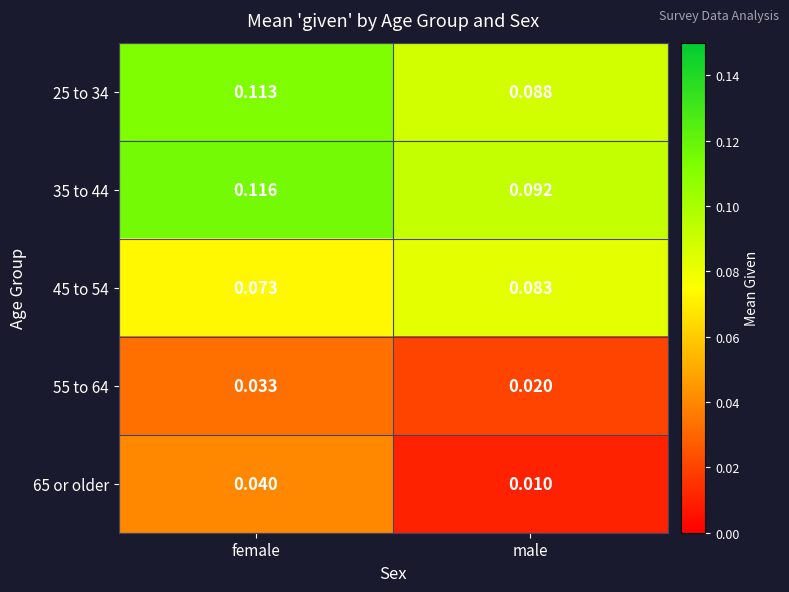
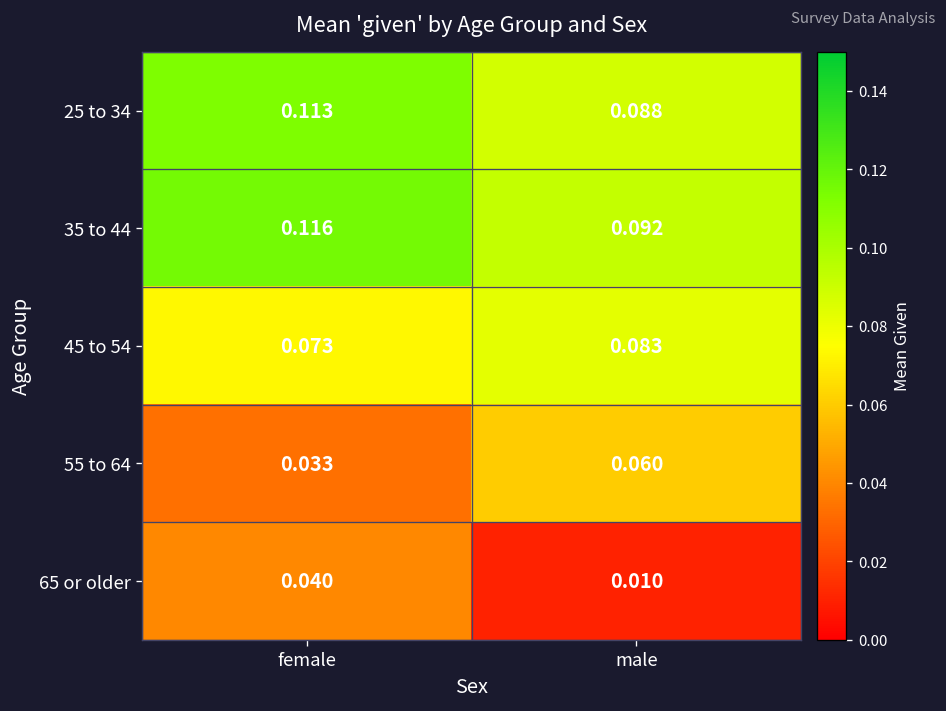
  {
    "25 to 34": {
      "female": 0.113,
      "male": 0.088
    },
    "35 to 44": {
      "female": 0.116,
      "male": 0.092
    },
    "45 to 54": {
      "female": 0.073,
      "male": 0.083
    },
    "55 to 64": {
      "female": 0.033,
-     "male": 0.020
+     "male": 0.060
    },
    "65 or older": {
      "female": 0.040,
      "male": 0.010
    }
  }
